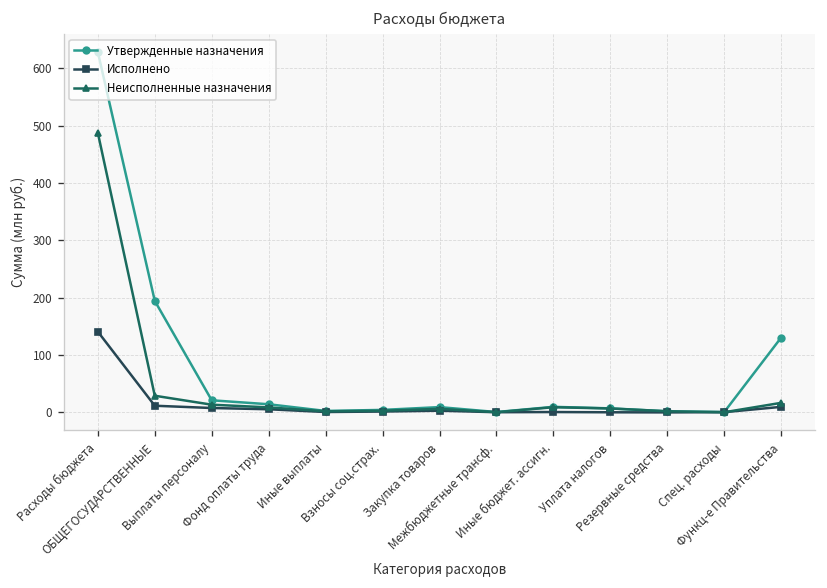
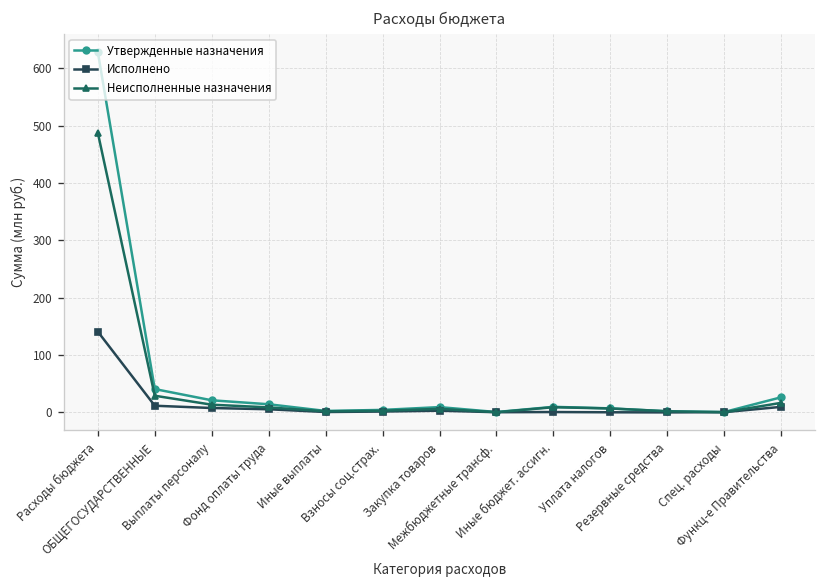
  {
    "Утвержденные назначения": {
-     "ОБЩЕГОСУДАРСТВЕННЫЕ": 190,
+     "ОБЩЕГОСУДАРСТВЕННЫЕ": 40,
      "Выплаты персоналу": 20,
      "Фонд оплаты труда": 10,
-     "Функц-е Правительства": 130
+     "Функц-е Правительства": 30
    }
  }
